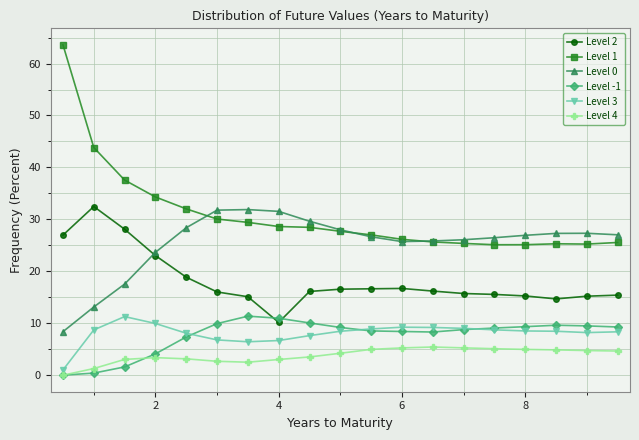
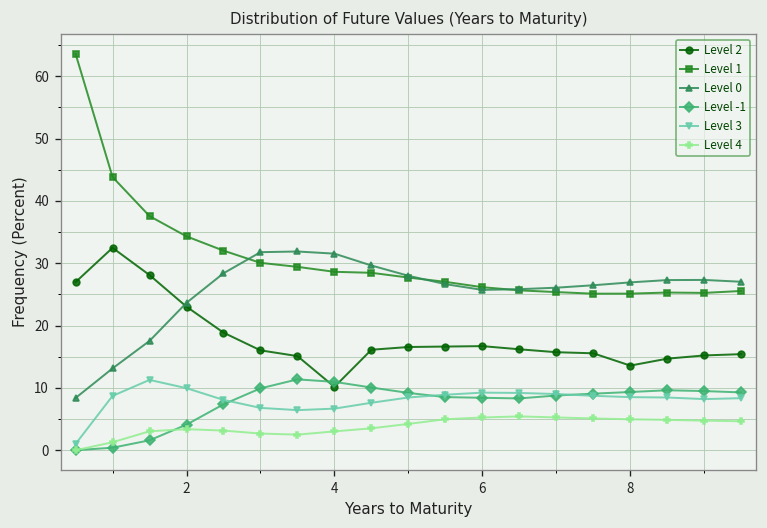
  {
    "Level 2": {
      "2": 23,
      "4": 10,
      "6": 17,
-     "8": 15
+     "8": 14
    }
  }
